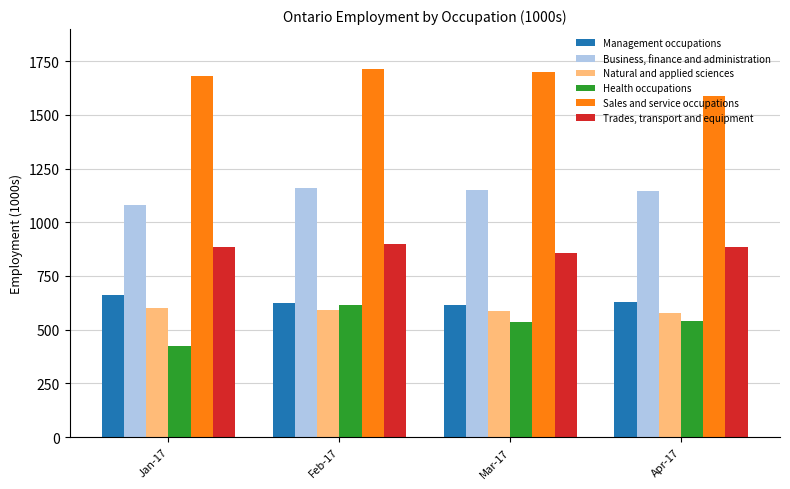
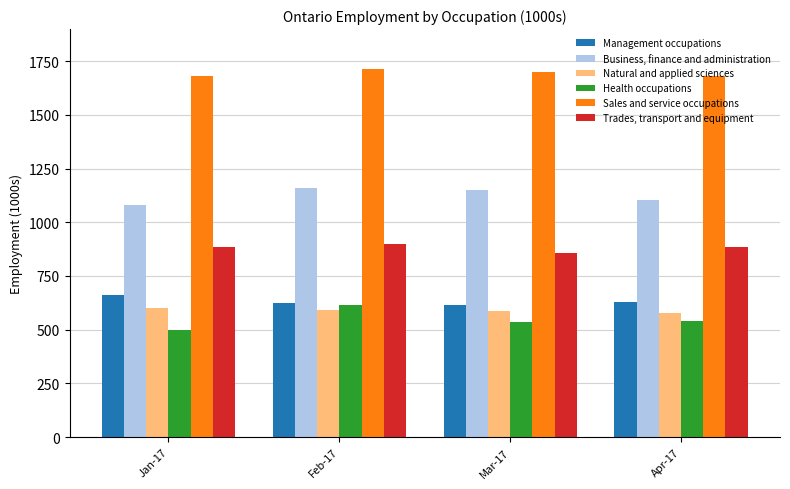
  {
    "Management occupations": {
      "Jan-17": 660,
      "Feb-17": 620,
      "Mar-17": 610,
      "Apr-17": 630
    },
    "Business, finance and administration": {
      "Jan-17": 1080,
      "Feb-17": 1160,
      "Mar-17": 1150,
-     "Apr-17": 1150
+     "Apr-17": 1100
    },
    "Natural and applied sciences": {
      "Jan-17": 600,
      "Feb-17": 590,
      "Mar-17": 590,
      "Apr-17": 580
    },
    "Health occupations": {
-     "Jan-17": 420,
+     "Jan-17": 500,
      "Feb-17": 610,
      "Mar-17": 540,
      "Apr-17": 540
    },
    "Sales and service occupations": {
      "Jan-17": 1680,
      "Feb-17": 1710,
      "Mar-17": 1700,
-     "Apr-17": 1590
+     "Apr-17": 1680
    },
    "Trades, transport and equipment": {
      "Jan-17": 890,
      "Feb-17": 900,
      "Mar-17": 860,
      "Apr-17": 890
    }
  }
